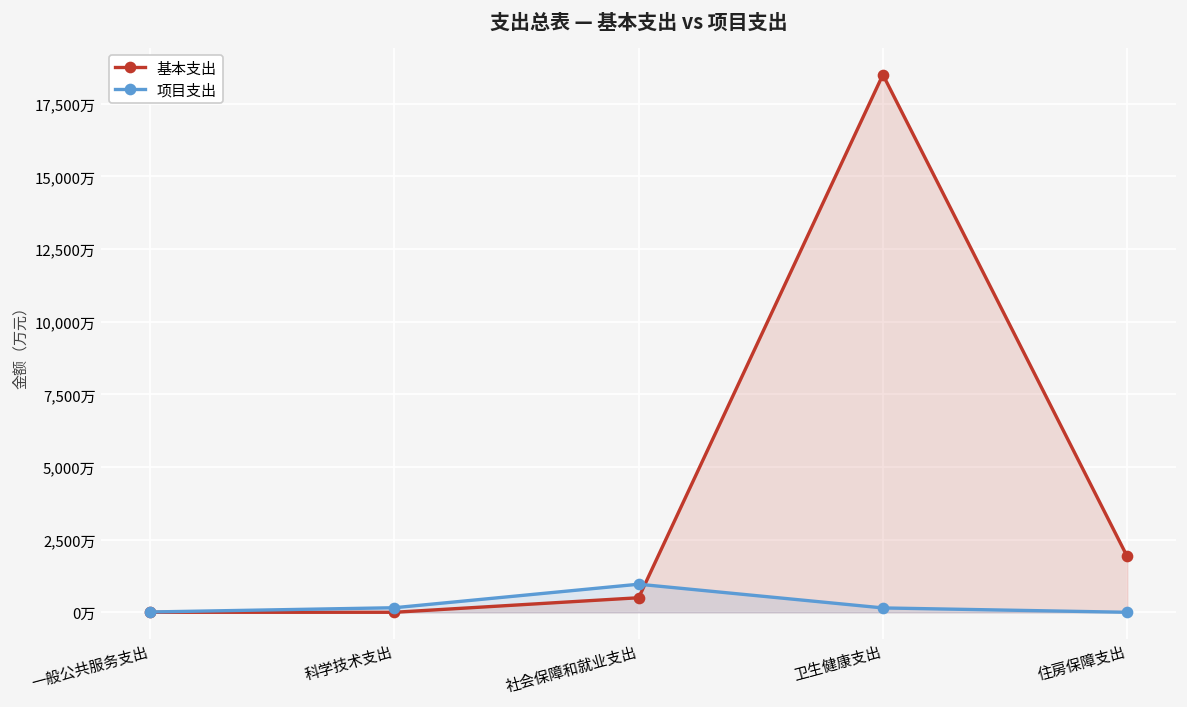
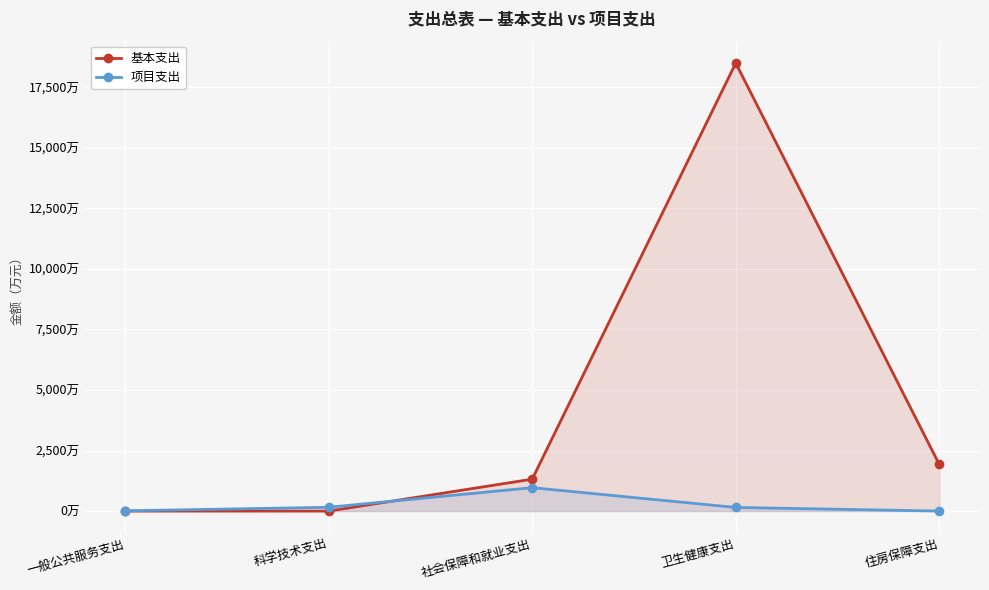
  {
    "基本支出": {
      "科学技术支出": "0万",
-     "社会保障和就业支出": "500万",
+     "社会保障和就业支出": "1,300万",
      "卫生健康支出": "18,500万",
      "住房保障支出": "1,900万"
    },
    "项目支出": {
      "科学技术支出": "200万",
      "社会保障和就业支出": "1,000万",
      "卫生健康支出": "100万",
      "住房保障支出": "0万"
    }
  }
